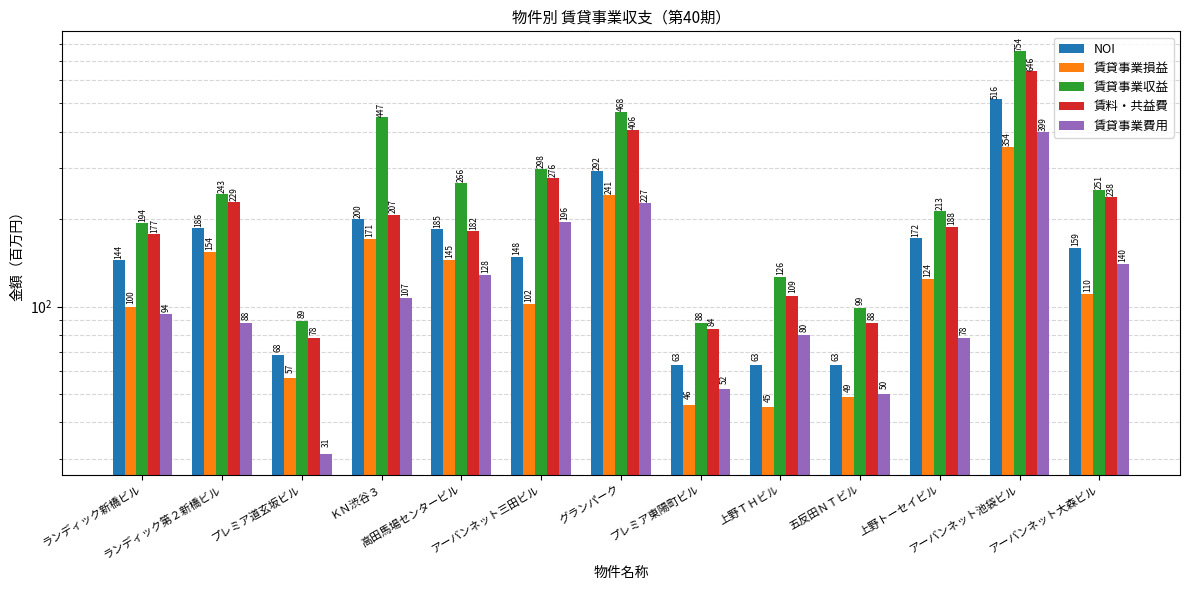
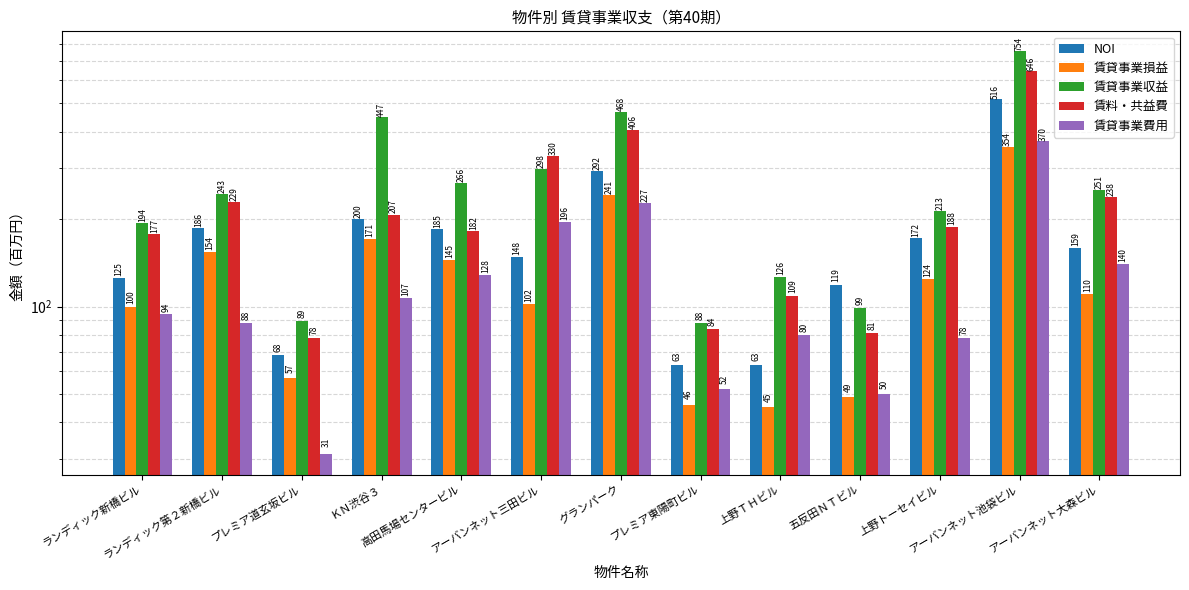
  {
    "NOI": {
-     "ランディック新橋ビル": 144,
+     "ランディック新橋ビル": 125,
      "ランディック第２新橋ビル": 186,
      "プレミア道玄坂ビル": 68,
      "ＫＮ渋谷３": 200,
      "高田馬場センタービル": 185,
      "アーバンネット三田ビル": 148,
      "グランパーク": 292,
      "プレミア東陽町ビル": 63,
      "上野ＴＨビル": 63,
-     "五反田ＮＴビル": 63,
+     "五反田ＮＴビル": 119,
      "上野トーセイビル": 172,
      "アーバンネット池袋ビル": 516,
      "アーバンネット大森ビル": 159
    },
    "賃貸事業損益": {
      "ランディック新橋ビル": 100,
      "ランディック第２新橋ビル": 154,
      "プレミア道玄坂ビル": 57,
      "ＫＮ渋谷３": 171,
      "高田馬場センタービル": 145,
      "アーバンネット三田ビル": 102,
      "グランパーク": 241,
      "プレミア東陽町ビル": 46,
      "上野ＴＨビル": 45,
      "五反田ＮＴビル": 49,
      "上野トーセイビル": 124,
      "アーバンネット池袋ビル": 354,
      "アーバンネット大森ビル": 110
    },
    "賃貸事業収益": {
      "ランディック新橋ビル": 194,
      "ランディック第２新橋ビル": 243,
      "プレミア道玄坂ビル": 89,
      "ＫＮ渋谷３": 447,
      "高田馬場センタービル": 266,
      "アーバンネット三田ビル": 298,
      "グランパーク": 468,
      "プレミア東陽町ビル": 88,
      "上野ＴＨビル": 126,
      "五反田ＮＴビル": 99,
      "上野トーセイビル": 213,
      "アーバンネット池袋ビル": 754,
      "アーバンネット大森ビル": 251
    },
    "賃料・共益費": {
      "ランディック新橋ビル": 177,
      "ランディック第２新橋ビル": 229,
      "プレミア道玄坂ビル": 78,
      "ＫＮ渋谷３": 207,
      "高田馬場センタービル": 182,
-     "アーバンネット三田ビル": 276,
+     "アーバンネット三田ビル": 330,
      "グランパーク": 406,
      "プレミア東陽町ビル": 84,
      "上野ＴＨビル": 109,
-     "五反田ＮＴビル": 88,
+     "五反田ＮＴビル": 81,
      "上野トーセイビル": 188,
      "アーバンネット池袋ビル": 646,
      "アーバンネット大森ビル": 238
    },
    "賃貸事業費用": {
      "ランディック新橋ビル": 94,
      "ランディック第２新橋ビル": 88,
      "プレミア道玄坂ビル": 31,
      "ＫＮ渋谷３": 107,
      "高田馬場センタービル": 128,
      "アーバンネット三田ビル": 196,
      "グランパーク": 227,
      "プレミア東陽町ビル": 52,
      "上野ＴＨビル": 80,
      "五反田ＮＴビル": 50,
      "上野トーセイビル": 78,
-     "アーバンネット池袋ビル": 399,
+     "アーバンネット池袋ビル": 370,
      "アーバンネット大森ビル": 140
    }
  }
